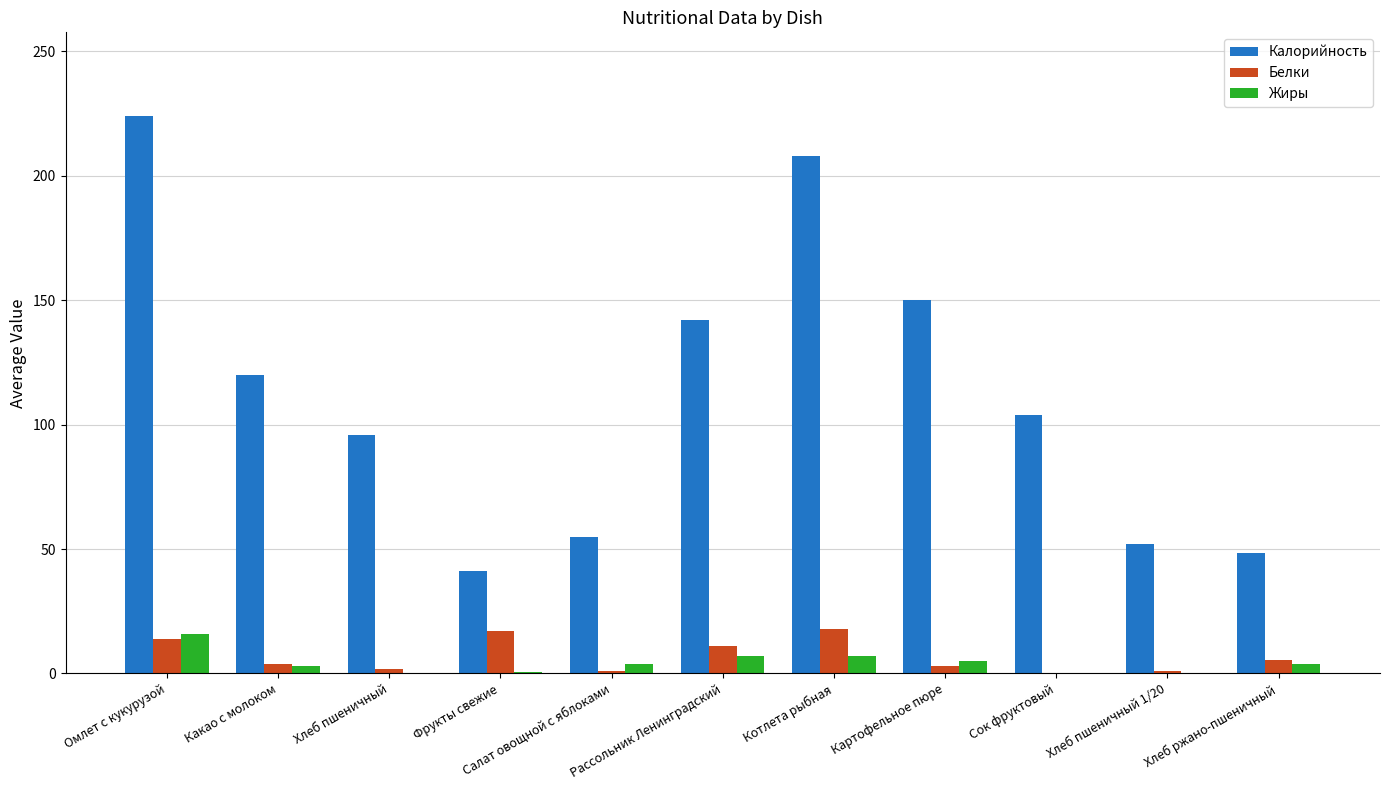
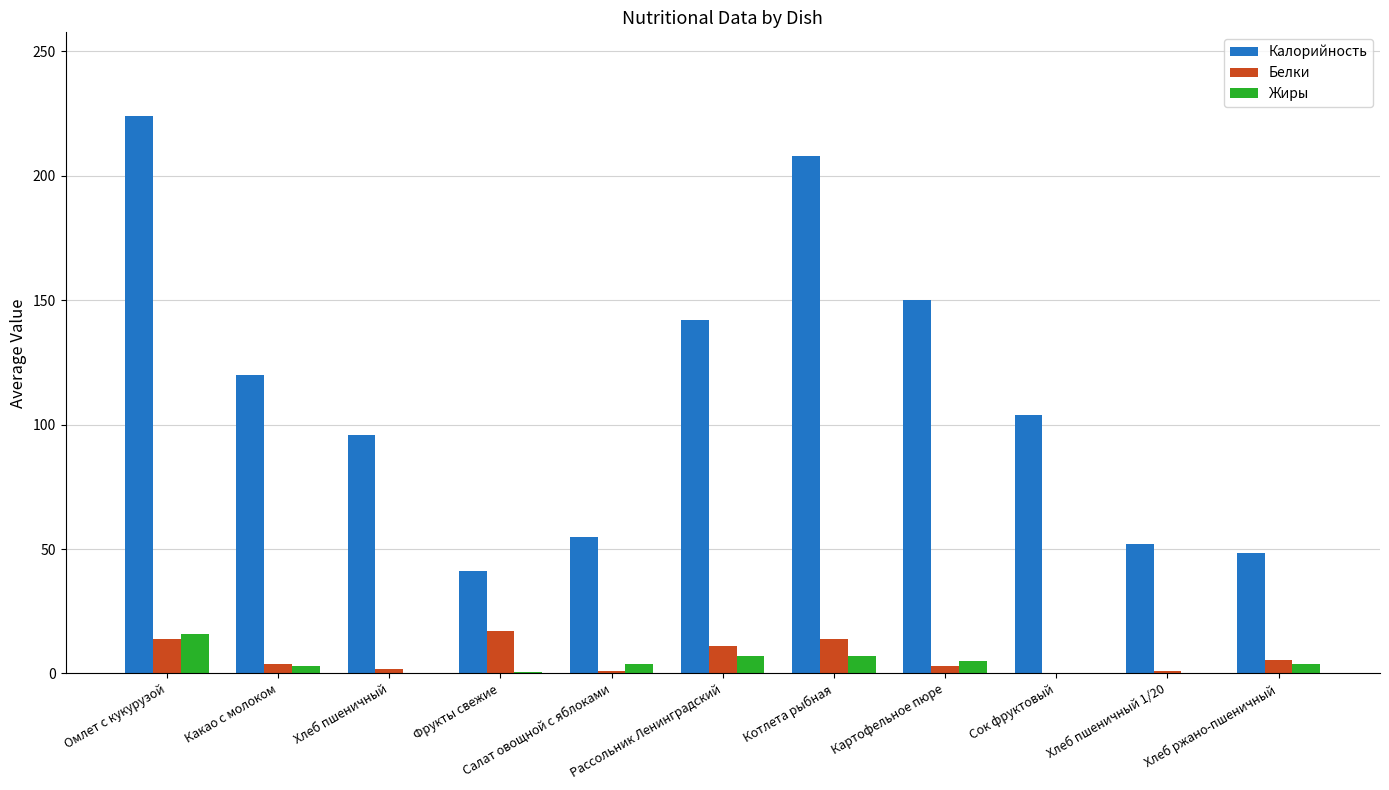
  {
    "Калорийность": {
      "Омлет с кукурузой": 224,
      "Какао с молоком": 120,
      "Хлеб пшеничный": 96,
      "Фрукты свежие": 41,
      "Салат овощной с яблоками": 55,
      "Рассольник Ленинградский": 142,
      "Котлета рыбная": 208,
      "Картофельное пюре": 150,
      "Сок фруктовый": 104,
      "Хлеб пшеничный 1/20": 52,
      "Хлеб ржано-пшеничный": 48
    },
    "Белки": {
      "Омлет с кукурузой": 14,
      "Какао с молоком": 4,
      "Хлеб пшеничный": 2,
      "Фрукты свежие": 17,
      "Рассольник Ленинградский": 11,
-     "Котлета рыбная": 18,
+     "Котлета рыбная": 14,
      "Картофельное пюре": 3,
      "Сок фруктовый": 0,
      "Хлеб ржано-пшеничный": 5
    },
    "Жиры": {
      "Омлет с кукурузой": 16,
      "Какао с молоком": 3,
      "Салат овощной с яблоками": 4,
      "Рассольник Ленинградский": 7,
      "Котлета рыбная": 7,
      "Картофельное пюре": 5,
      "Хлеб ржано-пшеничный": 4
    }
  }
